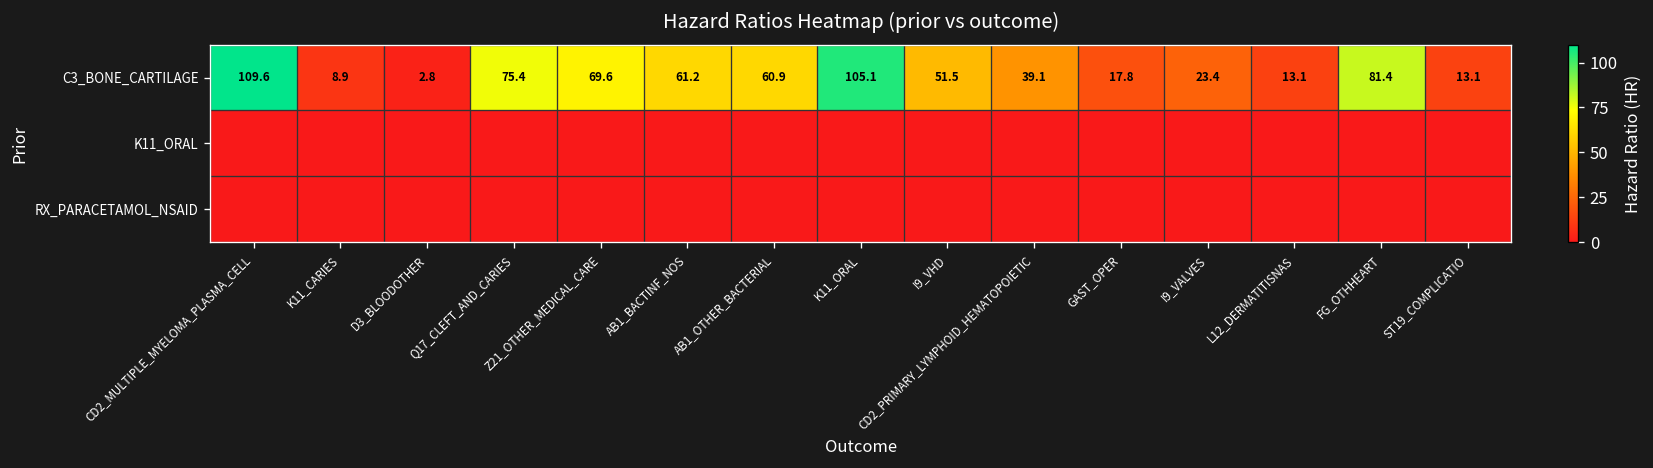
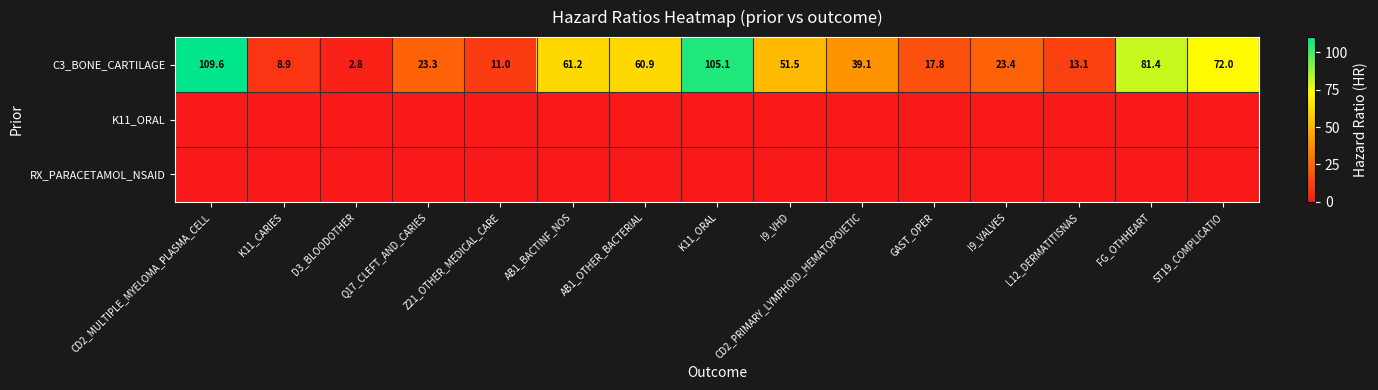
  {
    "C3_BONE_CARTILAGE": {
      "CD2_MULTIPLE_MYELOMA_PLASMA_CELL": 109.6,
      "K11_CARIES": 8.9,
      "D3_BLOODOTHER": 2.8,
-     "Q17_CLEFT_AND_CARIES": 75.4,
-     "Z21_OTHER_MEDICAL_CARE": 69.6,
+     "Q17_CLEFT_AND_CARIES": 23.3,
+     "Z21_OTHER_MEDICAL_CARE": 11.0,
      "AB1_BACTINF_NOS": 61.2,
      "AB1_OTHER_BACTERIAL": 60.9,
      "K11_ORAL": 105.1,
      "I9_VHD": 51.5,
      "CD2_PRIMARY_LYMPHOID_HEMATOPOIETIC": 39.1,
      "GAST_OPER": 17.8,
      "I9_VALVES": 23.4,
      "L12_DERMATITISNAS": 13.1,
      "FG_OTHHEART": 81.4,
-     "ST19_COMPLICATIO": 13.1
+     "ST19_COMPLICATIO": 72.0
    }
  }
